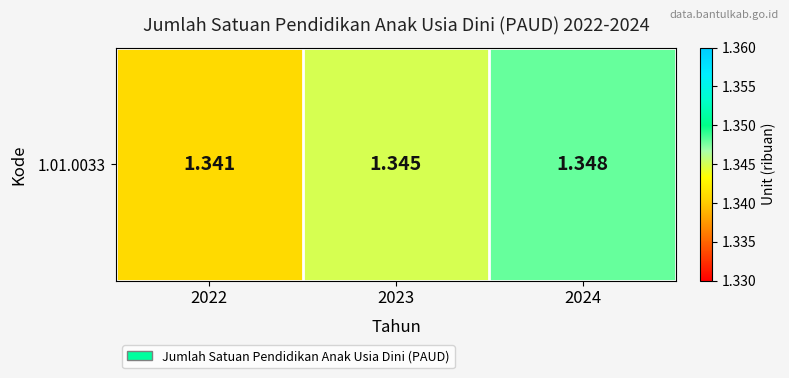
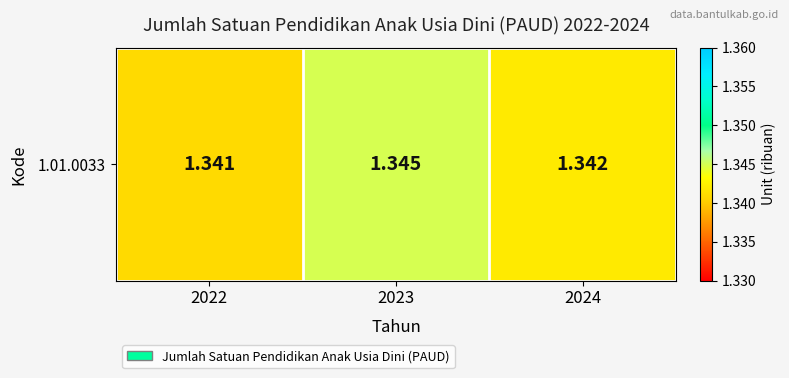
  {
    "1.01.0033": {
      "2022": 1.341,
      "2023": 1.345,
-     "2024": 1.348
+     "2024": 1.342
    }
  }
